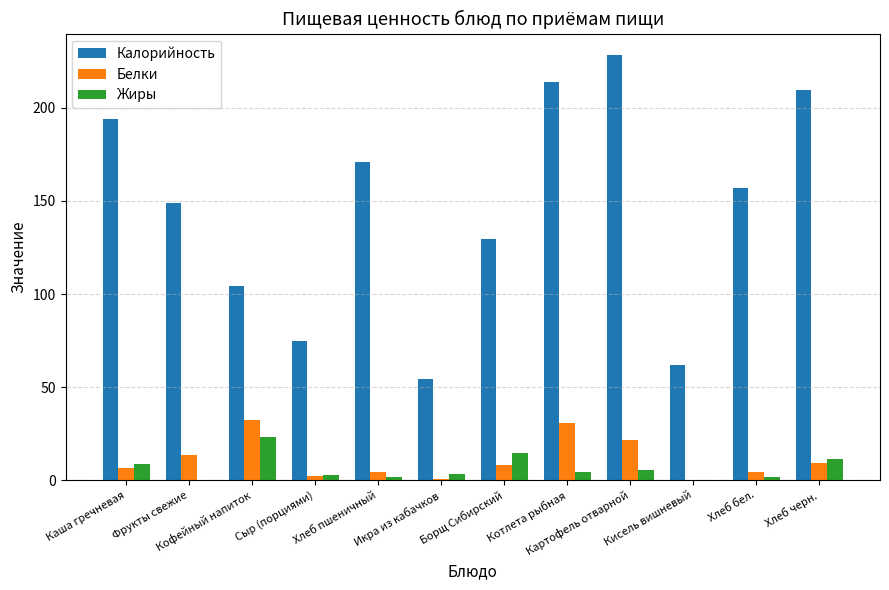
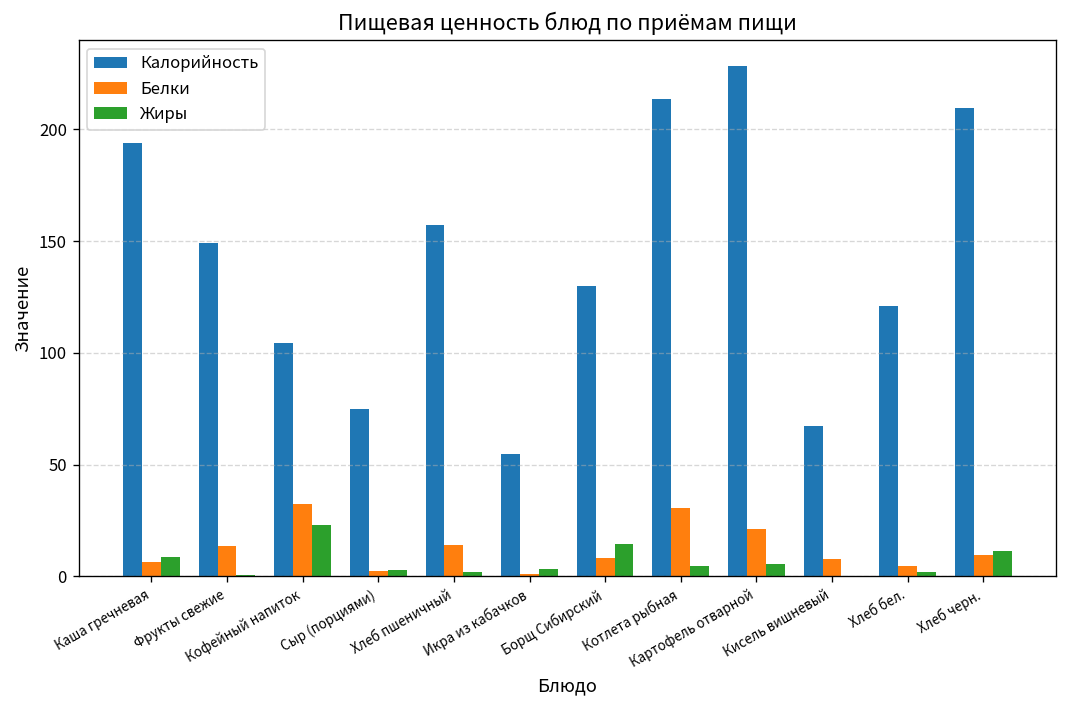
  {
    "Калорийность": {
      "Каша гречневая": 194,
      "Фрукты свежие": 149,
      "Кофейный напиток": 105,
      "Сыр (порциями)": 75,
-     "Хлеб пшеничный": 171,
+     "Хлеб пшеничный": 157,
      "Икра из кабачков": 55,
      "Борщ Сибирский": 130,
      "Котлета рыбная": 214,
      "Картофель отварной": 228,
-     "Кисель вишневый": 62,
-     "Хлеб бел.": 157,
+     "Кисель вишневый": 67,
+     "Хлеб бел.": 121,
      "Хлеб черн.": 210
    },
    "Белки": {
      "Каша гречневая": 6,
      "Фрукты свежие": 13,
      "Кофейный напиток": 32,
      "Сыр (порциями)": 2,
-     "Хлеб пшеничный": 5,
+     "Хлеб пшеничный": 14,
      "Борщ Сибирский": 8,
      "Котлета рыбная": 31,
      "Картофель отварной": 21,
-     "Кисель вишневый": 0,
+     "Кисель вишневый": 8,
      "Хлеб бел.": 5,
      "Хлеб черн.": 10
    },
    "Жиры": {
      "Каша гречневая": 9,
      "Кофейный напиток": 23,
      "Сыр (порциями)": 3,
      "Хлеб пшеничный": 2,
      "Икра из кабачков": 3,
      "Борщ Сибирский": 15,
      "Котлета рыбная": 5,
      "Картофель отварной": 6,
      "Хлеб бел.": 2,
      "Хлеб черн.": 11
    }
  }
